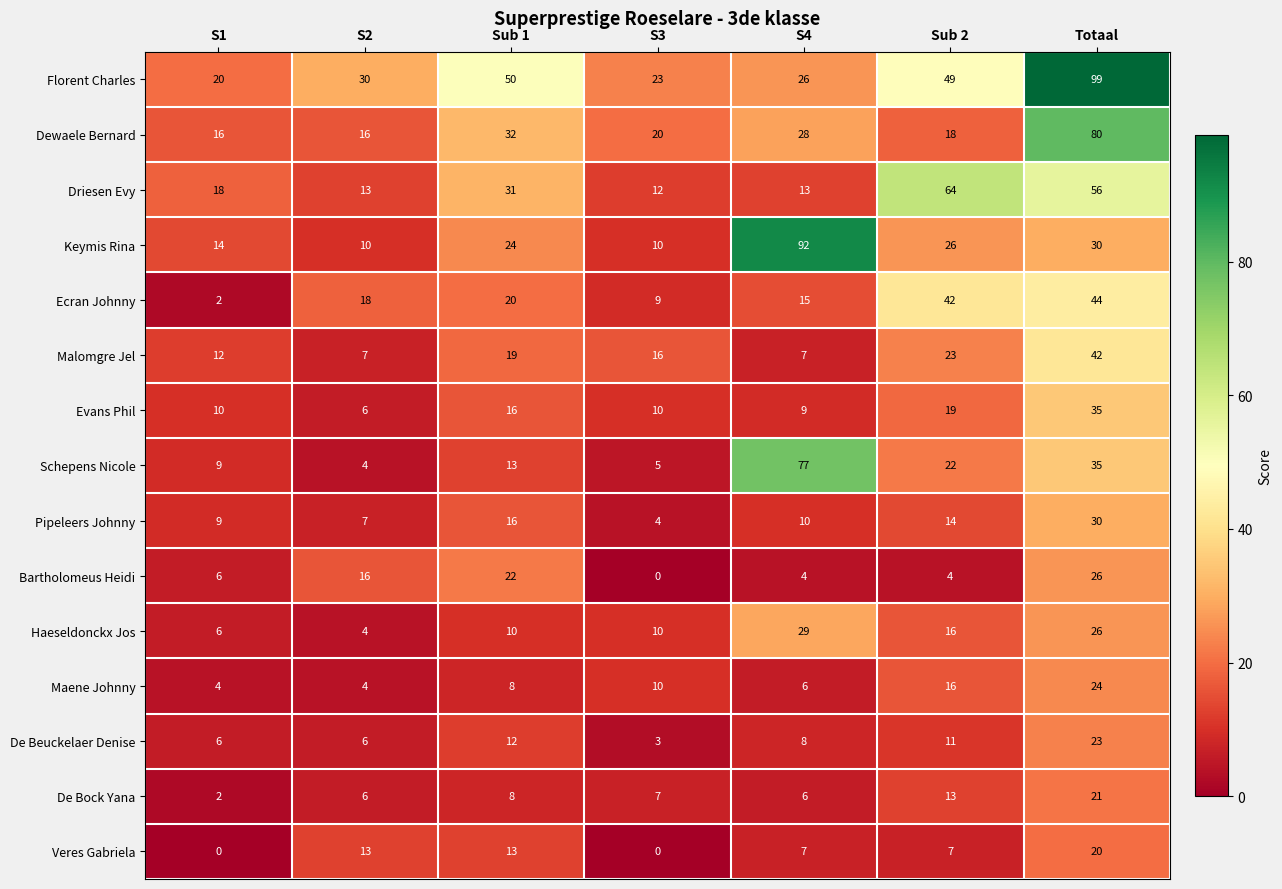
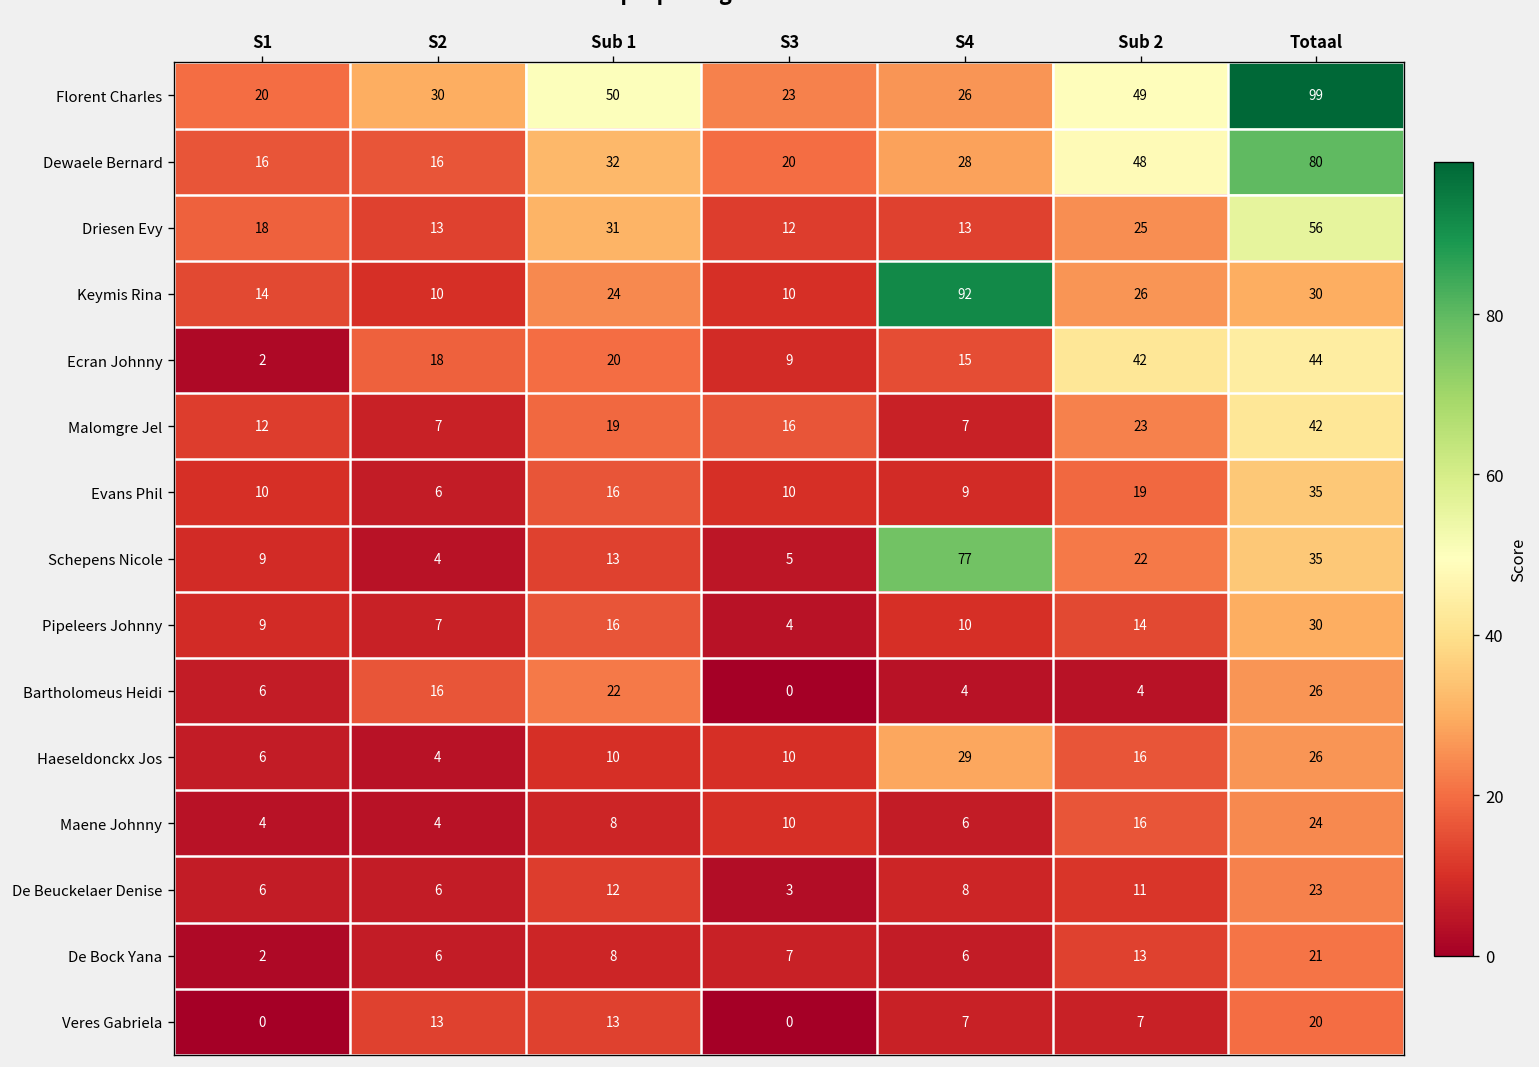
  {
    "Florent Charles": {
      "S1": 20,
      "S2": 30,
      "Sub 1": 50,
      "S3": 23,
      "S4": 26,
      "Sub 2": 49,
      "Totaal": 99
    },
    "Dewaele Bernard": {
      "S1": 16,
      "S2": 16,
      "Sub 1": 32,
      "S3": 20,
      "S4": 28,
-     "Sub 2": 18,
+     "Sub 2": 48,
      "Totaal": 80
    },
    "Driesen Evy": {
      "S1": 18,
      "S2": 13,
      "Sub 1": 31,
      "S3": 12,
      "S4": 13,
-     "Sub 2": 64,
+     "Sub 2": 25,
      "Totaal": 56
    },
    "Keymis Rina": {
      "S1": 14,
      "S2": 10,
      "Sub 1": 24,
      "S3": 10,
      "S4": 92,
      "Sub 2": 26,
      "Totaal": 30
    },
    "Ecran Johnny": {
      "S1": 2,
      "S2": 18,
      "Sub 1": 20,
      "S3": 9,
      "S4": 15,
      "Sub 2": 42,
      "Totaal": 44
    },
    "Malomgre Jel": {
      "S1": 12,
      "S2": 7,
      "Sub 1": 19,
      "S3": 16,
      "S4": 7,
      "Sub 2": 23,
      "Totaal": 42
    },
    "Evans Phil": {
      "S1": 10,
      "S2": 6,
      "Sub 1": 16,
      "S3": 10,
      "S4": 9,
      "Sub 2": 19,
      "Totaal": 35
    },
    "Schepens Nicole": {
      "S1": 9,
      "S2": 4,
      "Sub 1": 13,
      "S3": 5,
      "S4": 77,
      "Sub 2": 22,
      "Totaal": 35
    },
    "Pipeleers Johnny": {
      "S1": 9,
      "S2": 7,
      "Sub 1": 16,
      "S3": 4,
      "S4": 10,
      "Sub 2": 14,
      "Totaal": 30
    },
    "Bartholomeus Heidi": {
      "S1": 6,
      "S2": 16,
      "Sub 1": 22,
      "S3": 0,
      "S4": 4,
      "Sub 2": 4,
      "Totaal": 26
    },
    "Haeseldonckx Jos": {
      "S1": 6,
      "S2": 4,
      "Sub 1": 10,
      "S3": 10,
      "S4": 29,
      "Sub 2": 16,
      "Totaal": 26
    },
    "Maene Johnny": {
      "S1": 4,
      "S2": 4,
      "Sub 1": 8,
      "S3": 10,
      "S4": 6,
      "Sub 2": 16,
      "Totaal": 24
    },
    "De Beuckelaer Denise": {
      "S1": 6,
      "S2": 6,
      "Sub 1": 12,
      "S3": 3,
      "S4": 8,
      "Sub 2": 11,
      "Totaal": 23
    },
    "De Bock Yana": {
      "S1": 2,
      "S2": 6,
      "Sub 1": 8,
      "S3": 7,
      "S4": 6,
      "Sub 2": 13,
      "Totaal": 21
    },
    "Veres Gabriela": {
      "S1": 0,
      "S2": 13,
      "Sub 1": 13,
      "S3": 0,
      "S4": 7,
      "Sub 2": 7,
      "Totaal": 20
    }
  }
